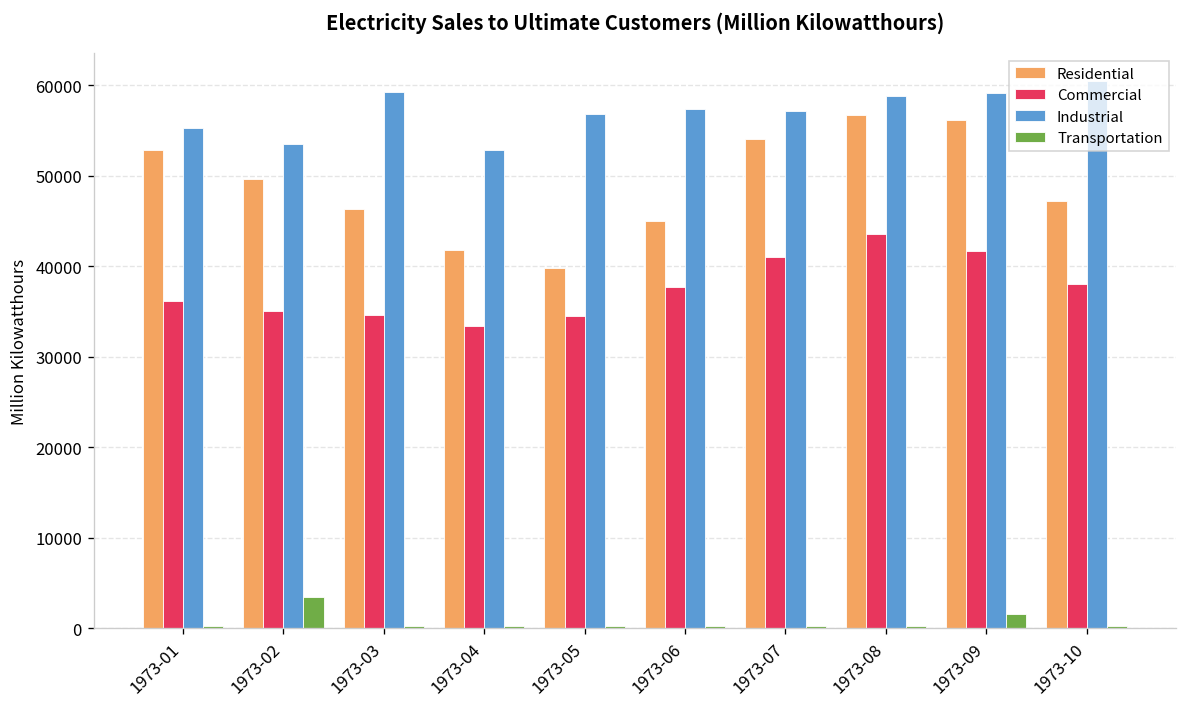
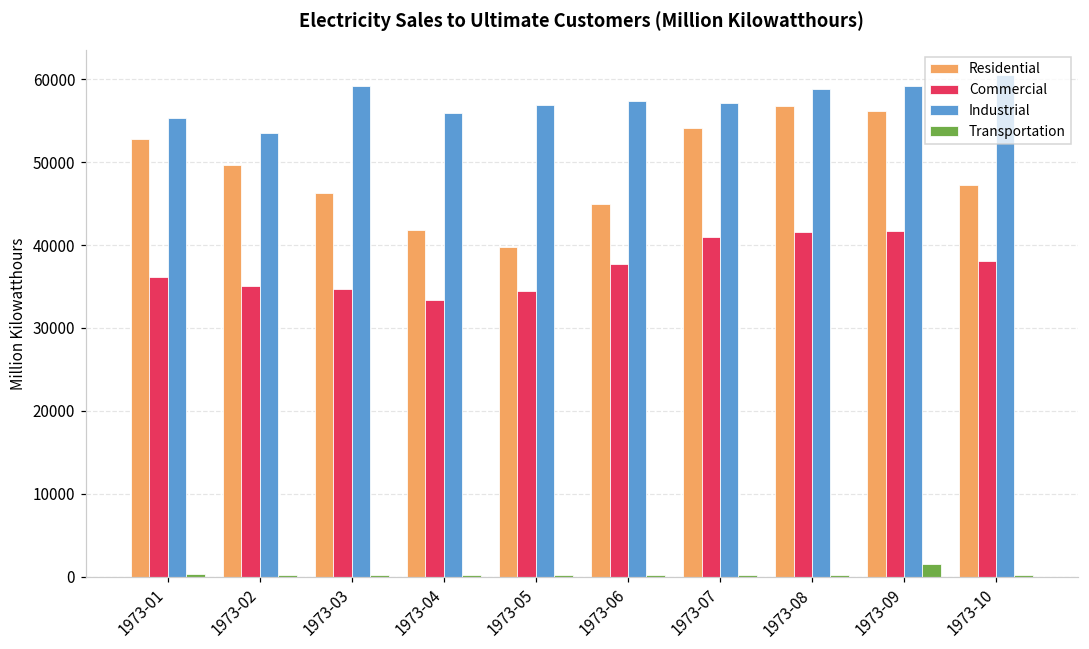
  {
    "Residential": {
      "1973-01": 53000,
      "1973-02": 50000,
      "1973-03": 46000,
      "1973-04": 42000,
      "1973-05": 40000,
      "1973-06": 45000,
      "1973-07": 54000,
      "1973-08": 57000,
      "1973-09": 56000,
      "1973-10": 47000
    },
    "Commercial": {
      "1973-01": 36000,
      "1973-02": 35000,
      "1973-03": 35000,
      "1973-04": 33000,
      "1973-05": 34000,
      "1973-06": 38000,
      "1973-07": 41000,
-     "1973-08": 44000,
+     "1973-08": 42000,
      "1973-09": 42000,
      "1973-10": 38000
    },
    "Industrial": {
      "1973-01": 55000,
      "1973-02": 54000,
      "1973-03": 59000,
-     "1973-04": 53000,
+     "1973-04": 56000,
      "1973-05": 57000,
      "1973-06": 57000,
      "1973-07": 57000,
      "1973-08": 59000,
      "1973-09": 59000
    },
    "Transportation": {
-     "1973-02": 3000,
+     "1973-02": 0,
      "1973-09": 2000
    }
  }
